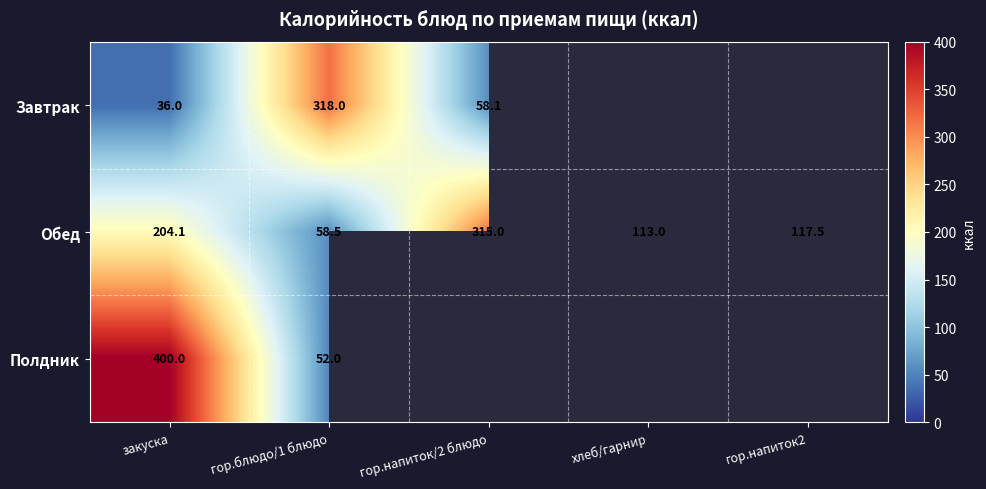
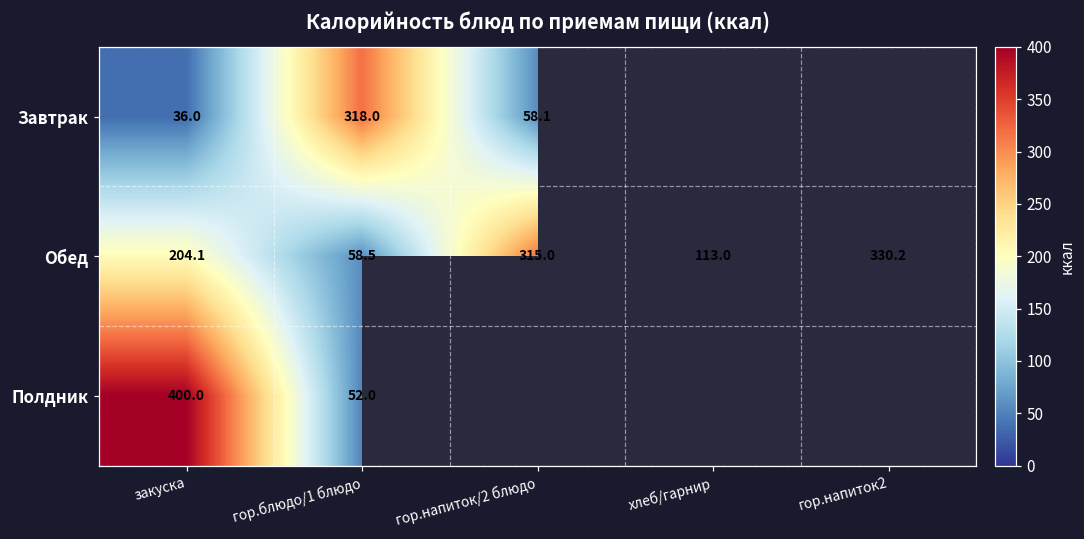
  {
    "Завтрак": {
      "закуска": 36.0,
      "гор.блюдо/1 блюдо": 318.0,
      "гор.напиток/2 блюдо": 58.1
    },
    "Обед": {
      "закуска": 204.1,
      "гор.блюдо/1 блюдо": 58.5,
      "гор.напиток/2 блюдо": 315.0,
      "хлеб/гарнир": 113.0,
-     "гор.напиток2": 117.5
+     "гор.напиток2": 330.2
    },
    "Полдник": {
      "закуска": 400.0,
      "гор.блюдо/1 блюдо": 52.0
    }
  }
